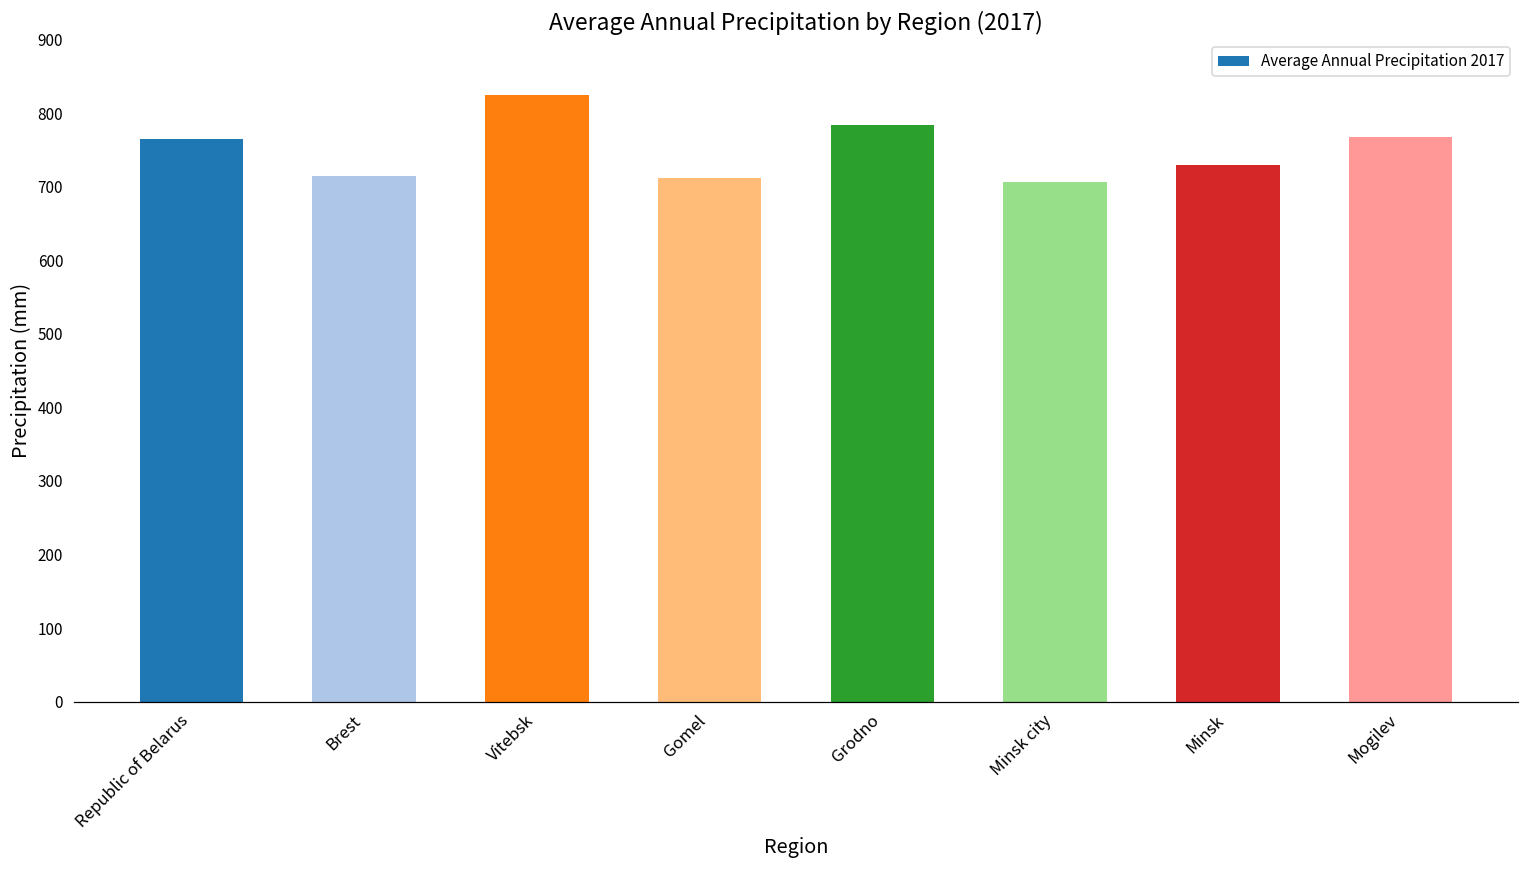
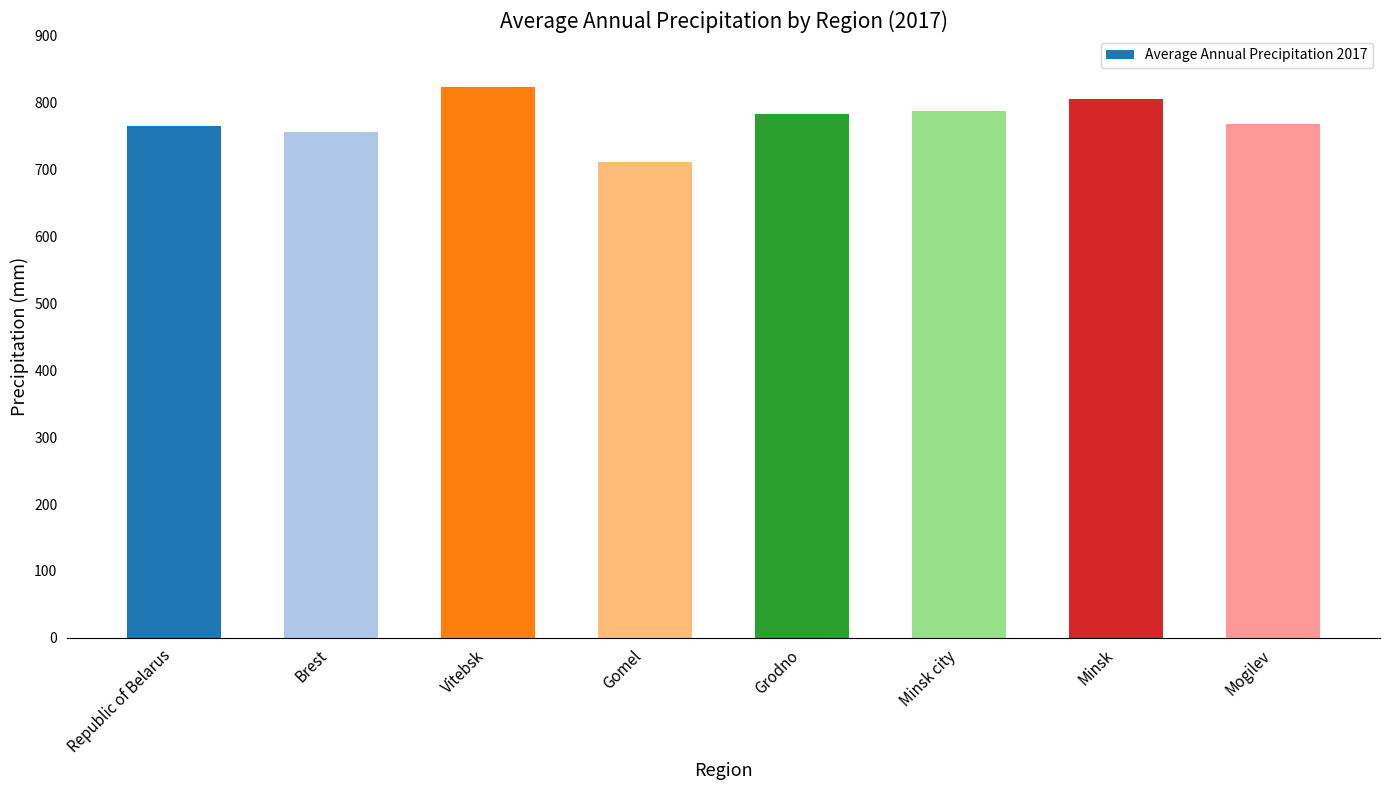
  {
    "Republic of Belarus": 770,
-   "Brest": 720,
+   "Brest": 760,
    "Vitebsk": 820,
    "Gomel": 710,
    "Grodno": 780,
-   "Minsk city": 710,
-   "Minsk": 730,
+   "Minsk city": 790,
+   "Minsk": 810,
    "Mogilev": 770
  }
